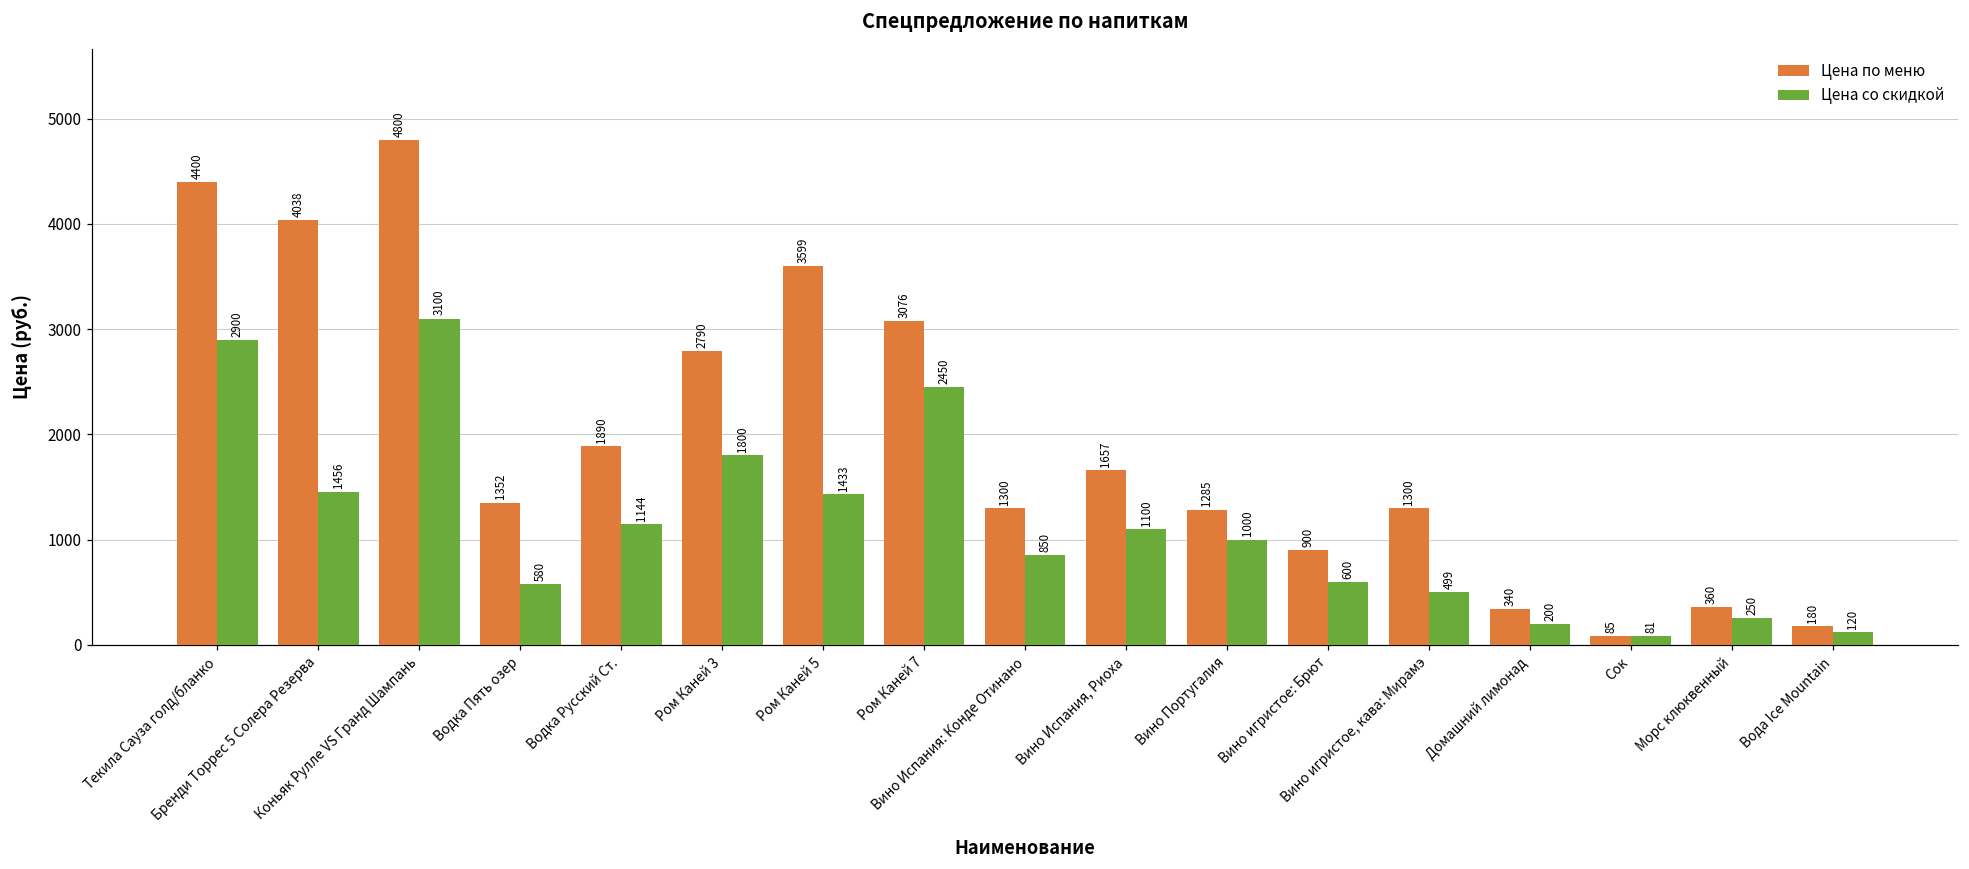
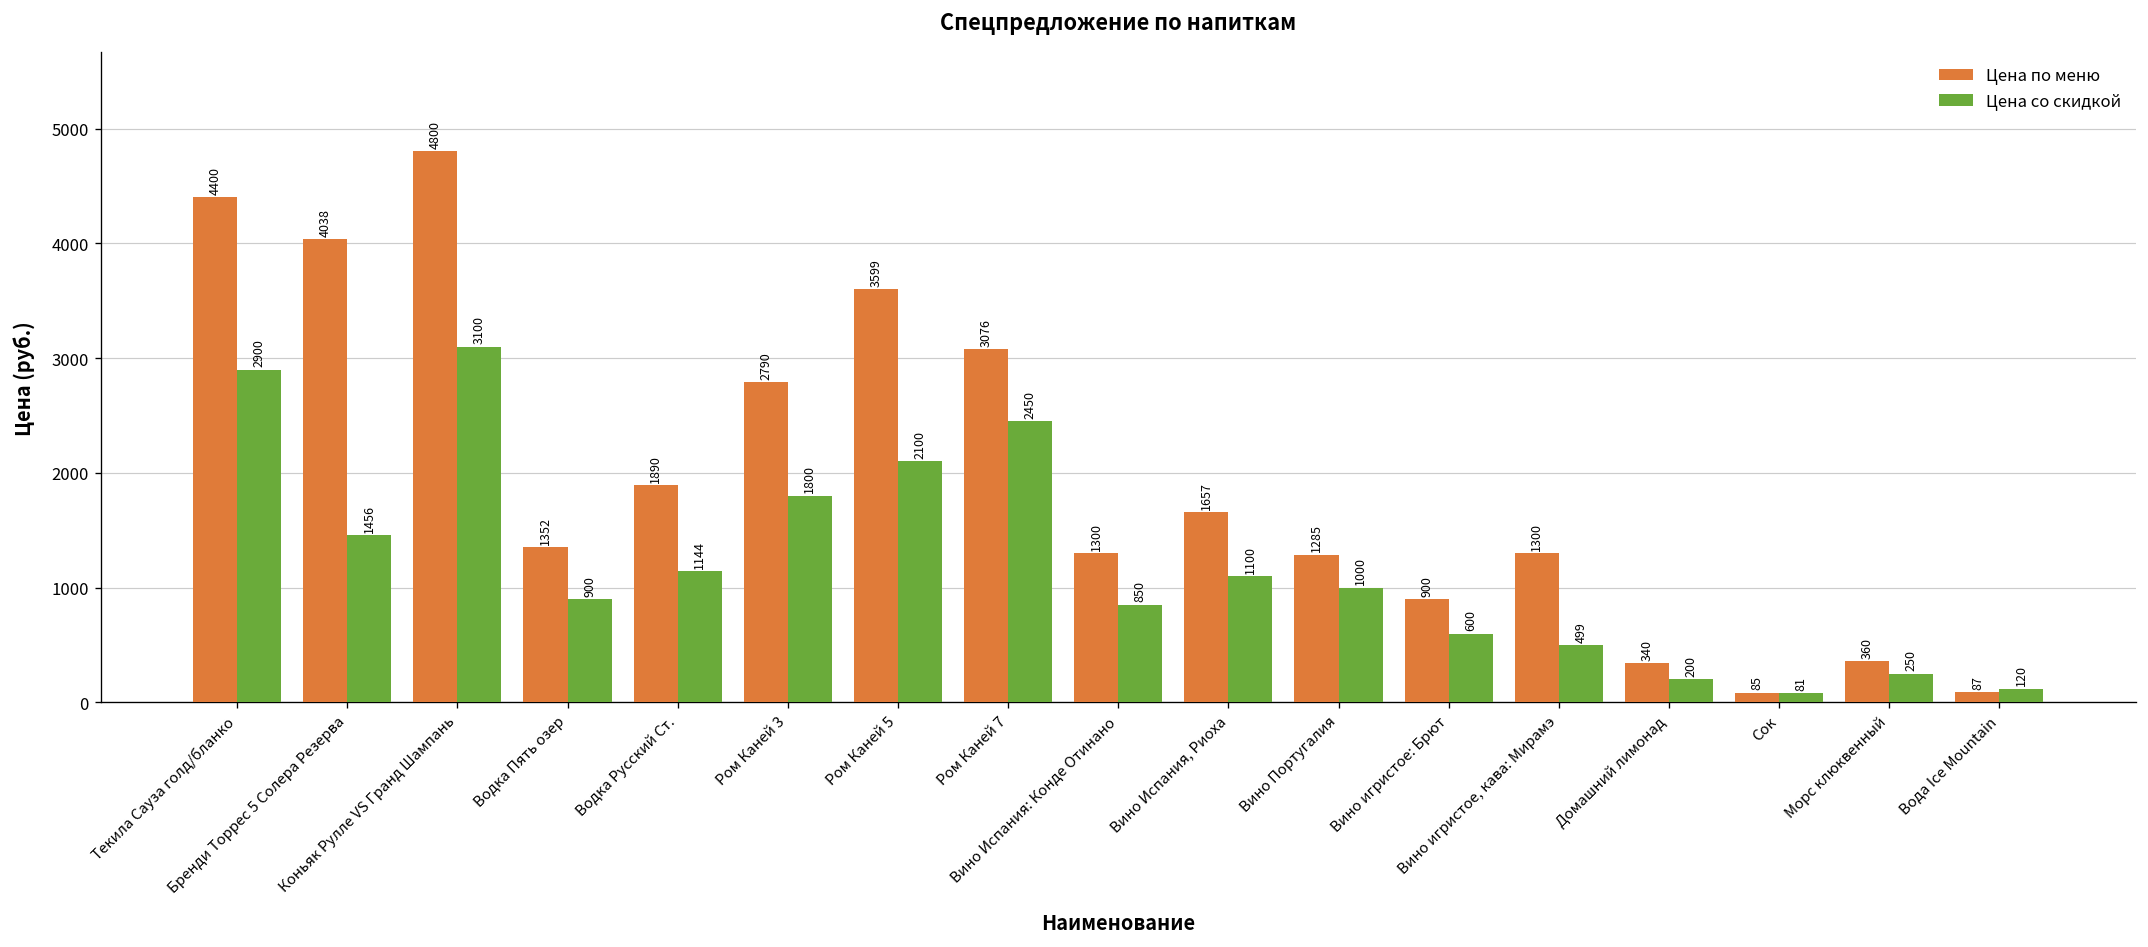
  {
    "Цена по меню": {
      "Текила Сауза голд/бланко": 4400,
      "Бренди Торрес 5 Солера Резерва": 4038,
      "Коньяк Рулле VS Гранд Шампань": 4800,
      "Водка Пять озер": 1352,
      "Водка Русский Ст.": 1890,
      "Ром Каней 3": 2790,
      "Ром Каней 5": 3599,
      "Ром Каней 7": 3076,
      "Вино Испания: Конде Отинано": 1300,
      "Вино Испания, Риоха": 1657,
      "Вино Португалия": 1285,
      "Вино игристое: Брют": 900,
      "Вино игристое, кава: Мирамэ": 1300,
      "Домашний лимонад": 340,
      "Сок": 85,
      "Морс клюквенный": 360,
-     "Вода Ice Mountain": 180
+     "Вода Ice Mountain": 87
    },
    "Цена со скидкой": {
      "Текила Сауза голд/бланко": 2900,
      "Бренди Торрес 5 Солера Резерва": 1456,
      "Коньяк Рулле VS Гранд Шампань": 3100,
-     "Водка Пять озер": 580,
+     "Водка Пять озер": 900,
      "Водка Русский Ст.": 1144,
      "Ром Каней 3": 1800,
-     "Ром Каней 5": 1433,
+     "Ром Каней 5": 2100,
      "Ром Каней 7": 2450,
      "Вино Испания: Конде Отинано": 850,
      "Вино Испания, Риоха": 1100,
      "Вино Португалия": 1000,
      "Вино игристое: Брют": 600,
      "Вино игристое, кава: Мирамэ": 499,
      "Домашний лимонад": 200,
      "Сок": 81,
      "Морс клюквенный": 250,
      "Вода Ice Mountain": 120
    }
  }
